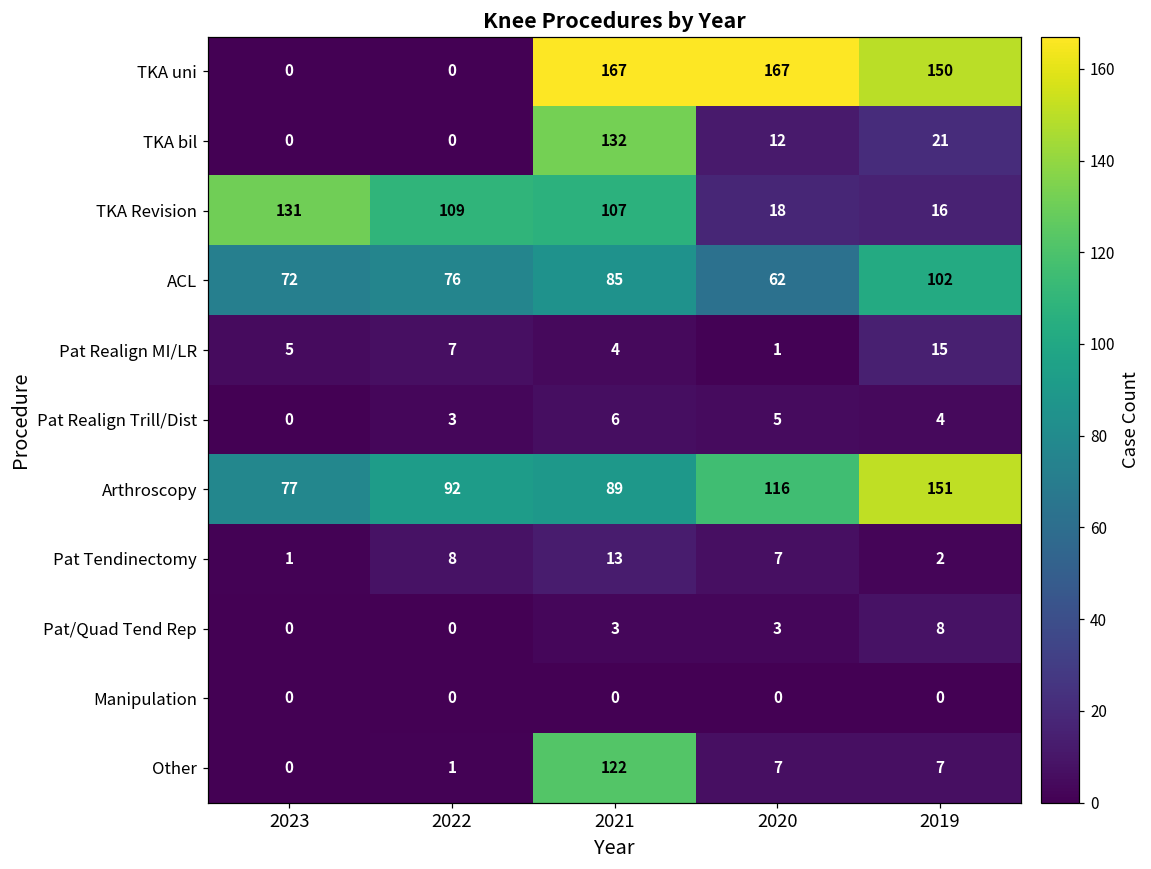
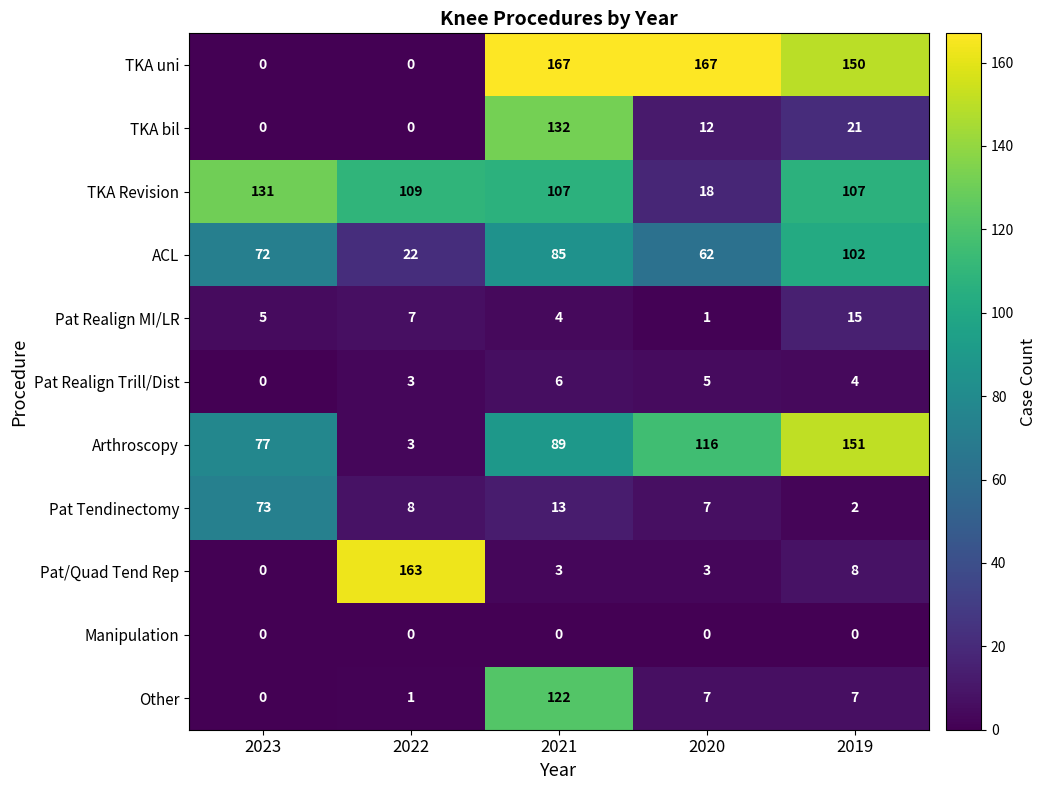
  {
    "TKA uni": {
      "2023": 0,
      "2022": 0,
      "2021": 167,
      "2020": 167,
      "2019": 150
    },
    "TKA bil": {
      "2023": 0,
      "2022": 0,
      "2021": 132,
      "2020": 12,
      "2019": 21
    },
    "TKA Revision": {
      "2023": 131,
      "2022": 109,
      "2021": 107,
      "2020": 18,
-     "2019": 16
+     "2019": 107
    },
    "ACL": {
      "2023": 72,
-     "2022": 76,
+     "2022": 22,
      "2021": 85,
      "2020": 62,
      "2019": 102
    },
    "Pat Realign MI/LR": {
      "2023": 5,
      "2022": 7,
      "2021": 4,
      "2020": 1,
      "2019": 15
    },
    "Pat Realign Trill/Dist": {
      "2023": 0,
      "2022": 3,
      "2021": 6,
      "2020": 5,
      "2019": 4
    },
    "Arthroscopy": {
      "2023": 77,
-     "2022": 92,
+     "2022": 3,
      "2021": 89,
      "2020": 116,
      "2019": 151
    },
    "Pat Tendinectomy": {
-     "2023": 1,
+     "2023": 73,
      "2022": 8,
      "2021": 13,
      "2020": 7,
      "2019": 2
    },
    "Pat/Quad Tend Rep": {
      "2023": 0,
-     "2022": 0,
+     "2022": 163,
      "2021": 3,
      "2020": 3,
      "2019": 8
    },
    "Manipulation": {
      "2023": 0,
      "2022": 0,
      "2021": 0,
      "2020": 0,
      "2019": 0
    },
    "Other": {
      "2023": 0,
      "2022": 1,
      "2021": 122,
      "2020": 7,
      "2019": 7
    }
  }
